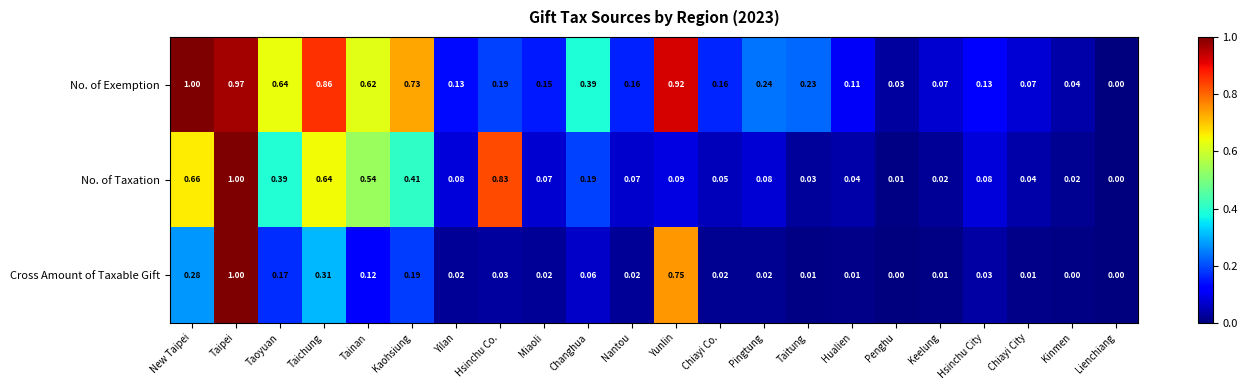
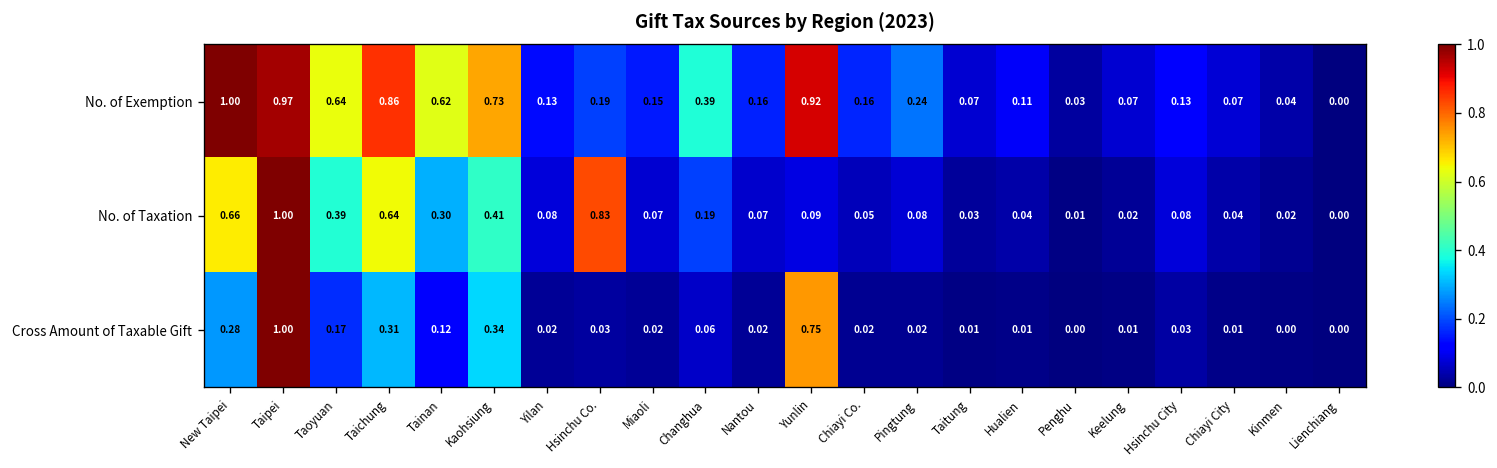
  {
    "No. of Exemption": {
      "New Taipei": 1.00,
      "Taipei": 0.97,
      "Taoyuan": 0.64,
      "Taichung": 0.86,
      "Tainan": 0.62,
      "Kaohsiung": 0.73,
      "Yilan": 0.13,
      "Hsinchu Co.": 0.19,
      "Miaoli": 0.15,
      "Changhua": 0.39,
      "Nantou": 0.16,
      "Yunlin": 0.92,
      "Chiayi Co.": 0.16,
      "Pingtung": 0.24,
-     "Taitung": 0.23,
+     "Taitung": 0.07,
      "Hualien": 0.11,
      "Penghu": 0.03,
      "Keelung": 0.07,
      "Hsinchu City": 0.13,
      "Chiayi City": 0.07,
      "Kinmen": 0.04,
      "Lienchiang": 0.00
    },
    "No. of Taxation": {
      "New Taipei": 0.66,
      "Taipei": 1.00,
      "Taoyuan": 0.39,
      "Taichung": 0.64,
-     "Tainan": 0.54,
+     "Tainan": 0.30,
      "Kaohsiung": 0.41,
      "Yilan": 0.08,
      "Hsinchu Co.": 0.83,
      "Miaoli": 0.07,
      "Changhua": 0.19,
      "Nantou": 0.07,
      "Yunlin": 0.09,
      "Chiayi Co.": 0.05,
      "Pingtung": 0.08,
      "Taitung": 0.03,
      "Hualien": 0.04,
      "Penghu": 0.01,
      "Keelung": 0.02,
      "Hsinchu City": 0.08,
      "Chiayi City": 0.04,
      "Kinmen": 0.02,
      "Lienchiang": 0.00
    },
    "Cross Amount of Taxable Gift": {
      "New Taipei": 0.28,
      "Taipei": 1.00,
      "Taoyuan": 0.17,
      "Taichung": 0.31,
      "Tainan": 0.12,
-     "Kaohsiung": 0.19,
+     "Kaohsiung": 0.34,
      "Yilan": 0.02,
      "Hsinchu Co.": 0.03,
      "Miaoli": 0.02,
      "Changhua": 0.06,
      "Nantou": 0.02,
      "Yunlin": 0.75,
      "Chiayi Co.": 0.02,
      "Pingtung": 0.02,
      "Taitung": 0.01,
      "Hualien": 0.01,
      "Penghu": 0.00,
      "Keelung": 0.01,
      "Hsinchu City": 0.03,
      "Chiayi City": 0.01,
      "Kinmen": 0.00,
      "Lienchiang": 0.00
    }
  }
